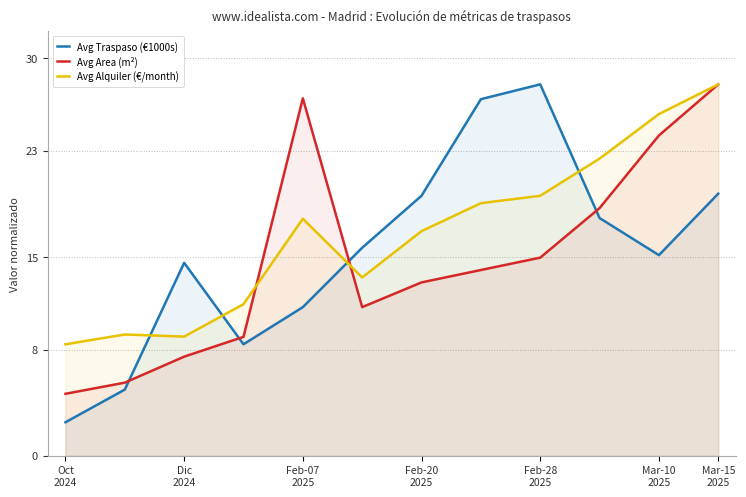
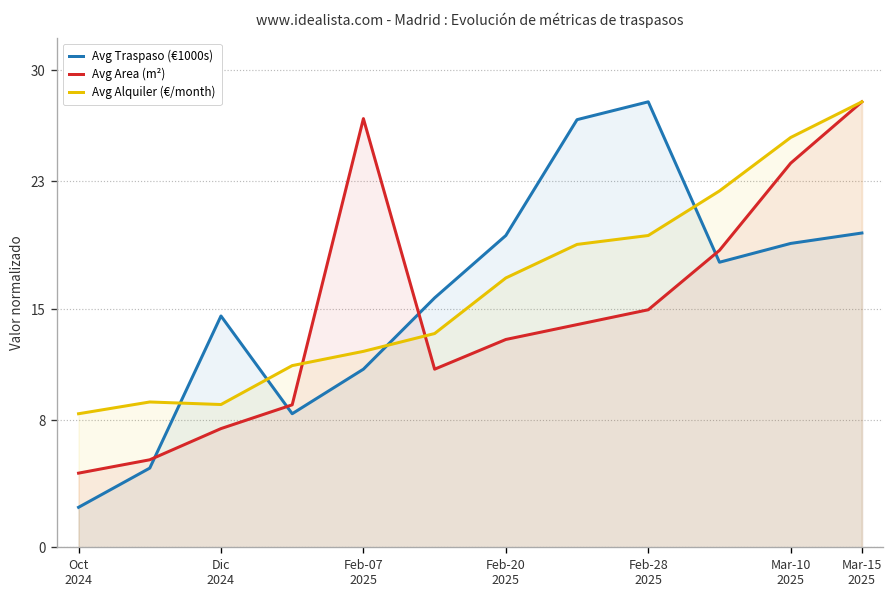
  {
    "Avg Traspaso (€1000s)": {
      "Oct 2024": 2.5,
      "Dic 2024": 14.5,
      "Feb-07 2025": 11.2,
      "Feb-20 2025": 19.6,
      "Feb-28 2025": 28.0,
-     "Mar-10 2025": 15.1,
+     "Mar-10 2025": 19.1,
      "Mar-15 2025": 19.8
    },
    "Avg Area (m²)": {
      "Oct 2024": 4.7,
      "Dic 2024": 7.5,
      "Feb-07 2025": 26.9,
      "Feb-20 2025": 13.1,
      "Feb-28 2025": 14.9,
      "Mar-10 2025": 24.1
    },
    "Avg Alquiler (€/month)": {
      "Oct 2024": 8.4,
      "Dic 2024": 9.0,
-     "Feb-07 2025": 17.9,
+     "Feb-07 2025": 12.3,
      "Feb-20 2025": 16.9,
      "Feb-28 2025": 19.6,
      "Mar-10 2025": 25.8
    }
  }
